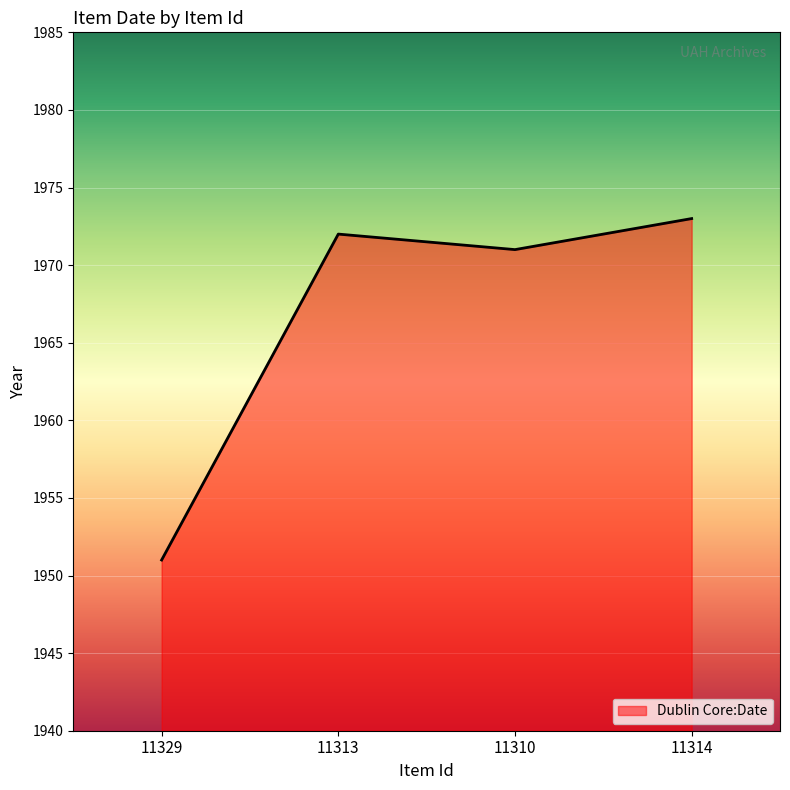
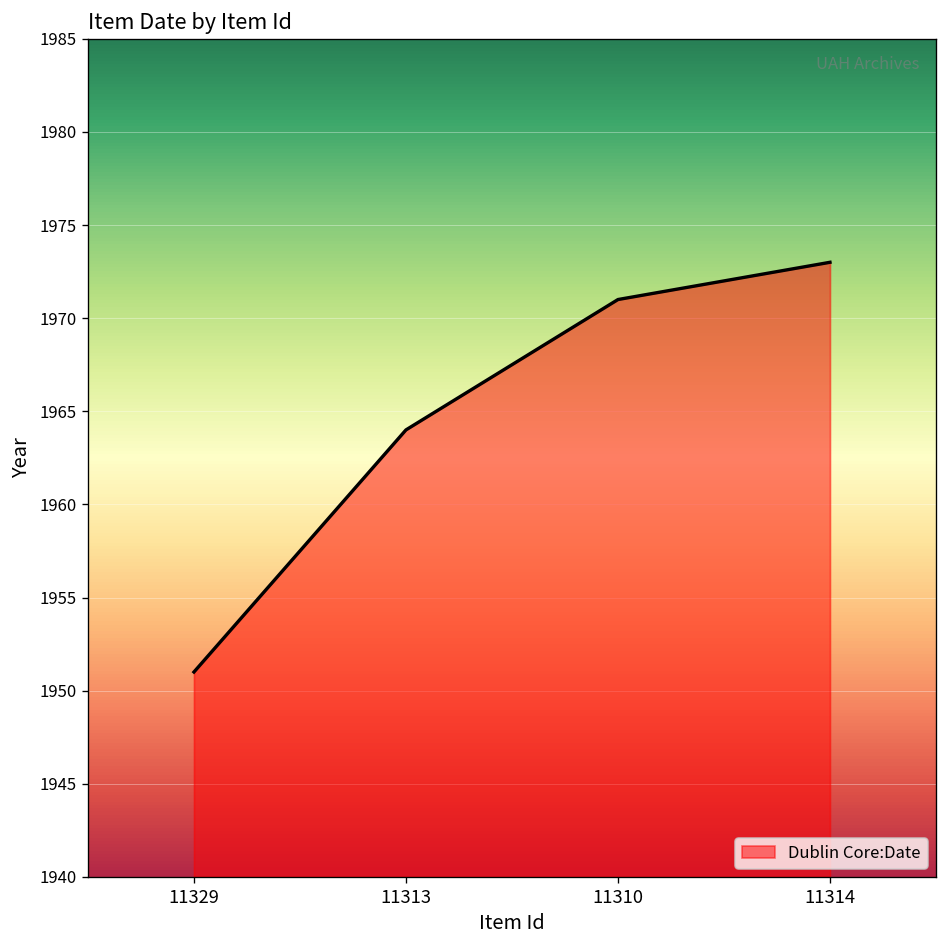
  {
    "11329": 1951,
-   "11313": 1972,
+   "11313": 1964,
    "11310": 1971,
    "11314": 1973
  }
